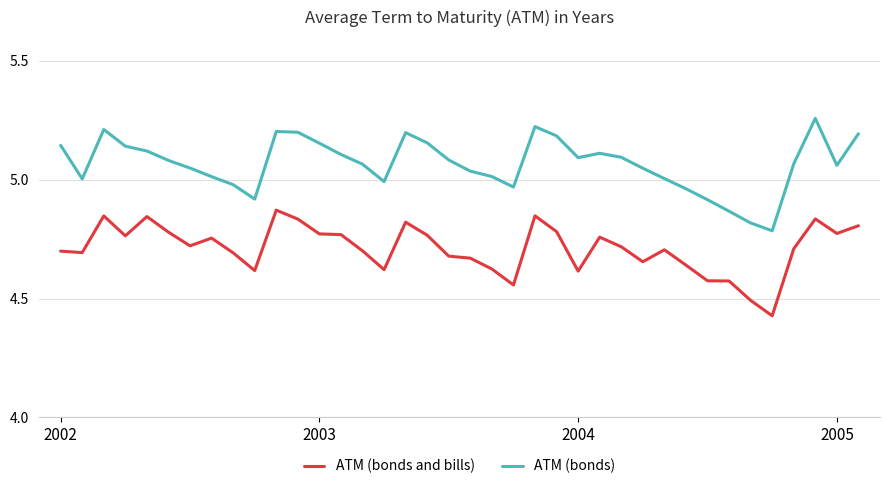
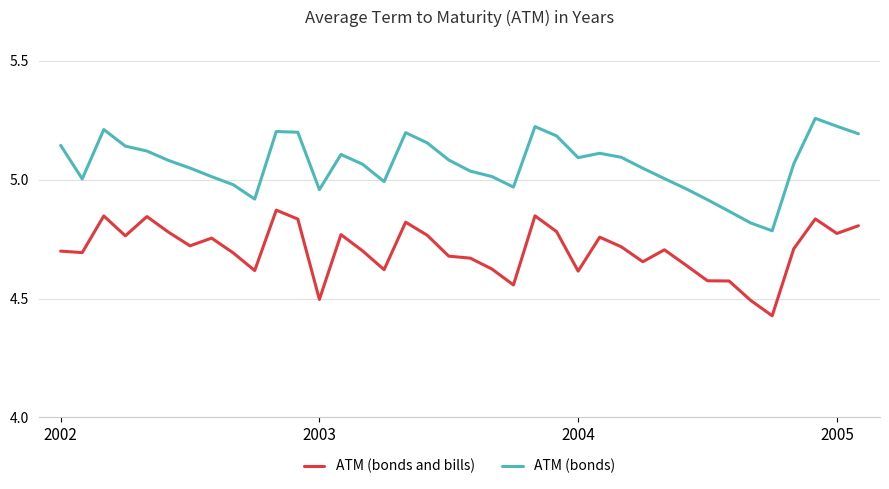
  {
    "ATM (bonds and bills)": {
      "2002": 4.70,
-     "2003": 4.77,
+     "2003": 4.50,
      "2004": 4.62,
      "2005": 4.77
    },
    "ATM (bonds)": {
      "2002": 5.14,
-     "2003": 5.15,
+     "2003": 4.96,
      "2004": 5.09,
-     "2005": 5.06
+     "2005": 5.22
    }
  }
